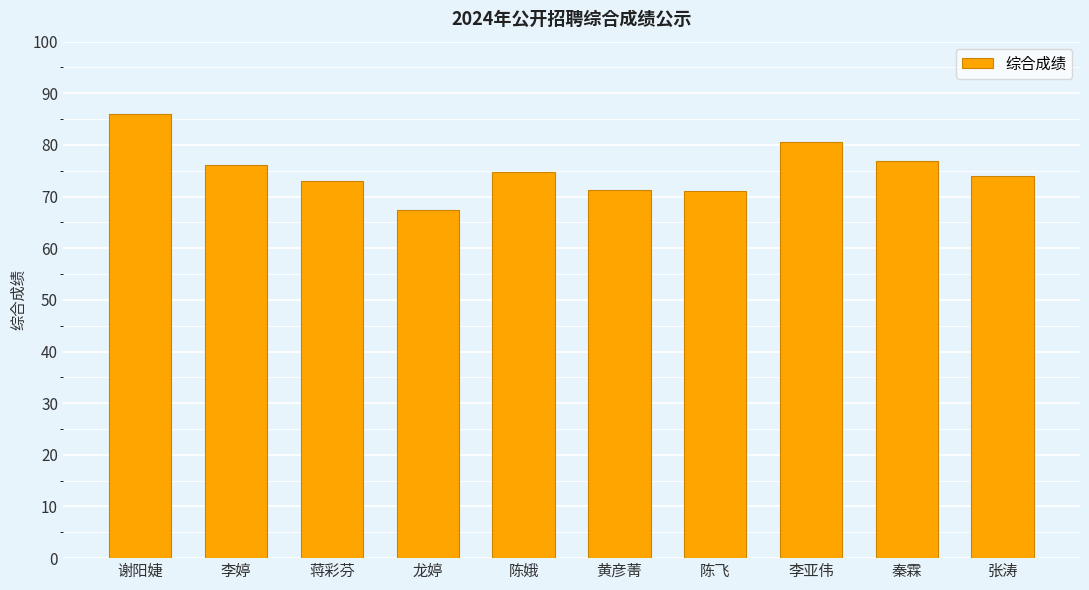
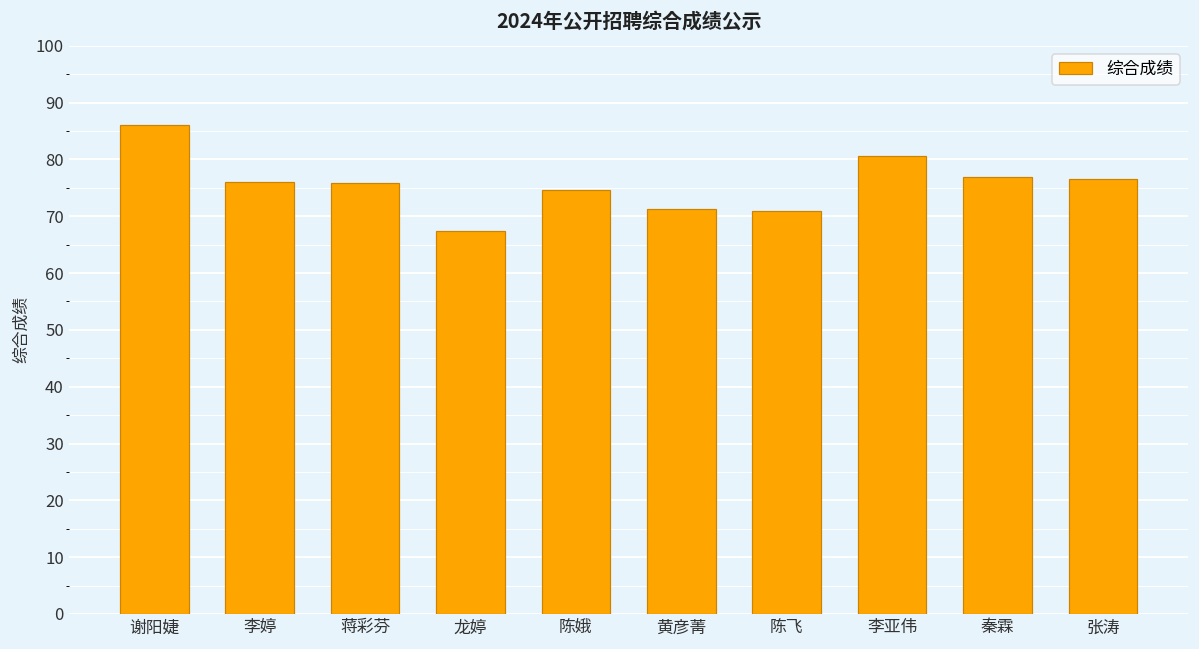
  {
    "谢阳婕": 86,
    "李婷": 76,
-   "蒋彩芬": 73,
+   "蒋彩芬": 76,
    "龙婷": 67,
    "陈娥": 75,
    "黄彦菁": 71,
    "陈飞": 71,
    "李亚伟": 81,
    "秦霖": 77,
-   "张涛": 74
+   "张涛": 77
  }
